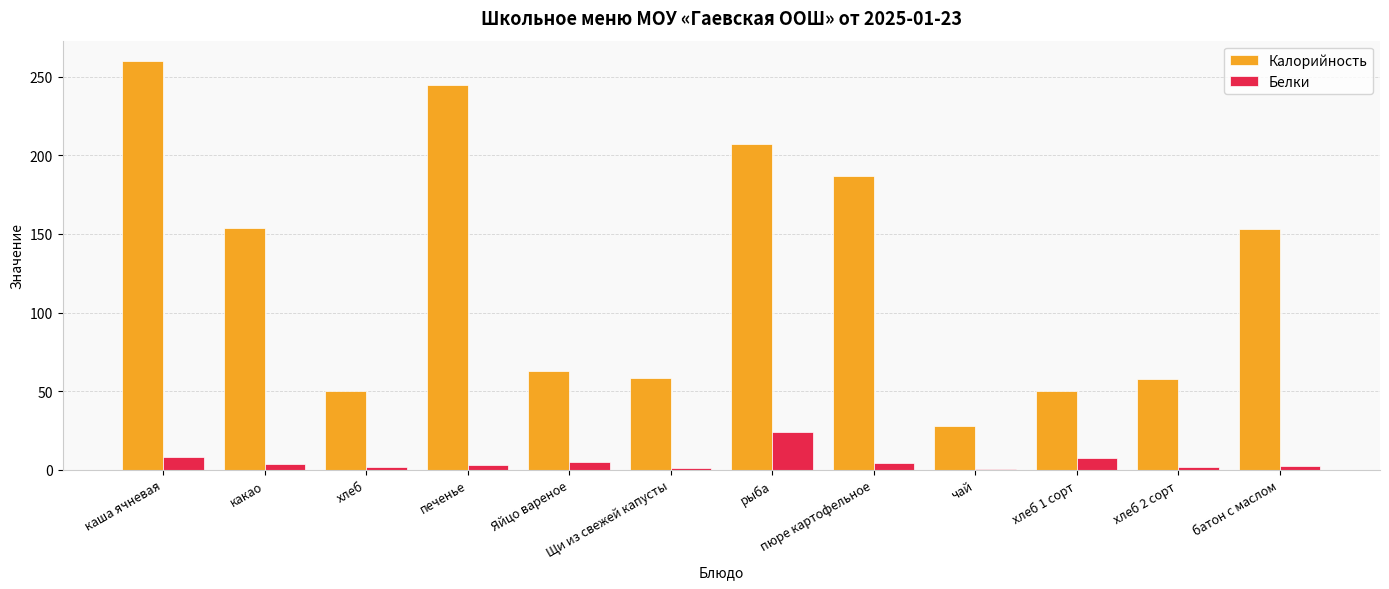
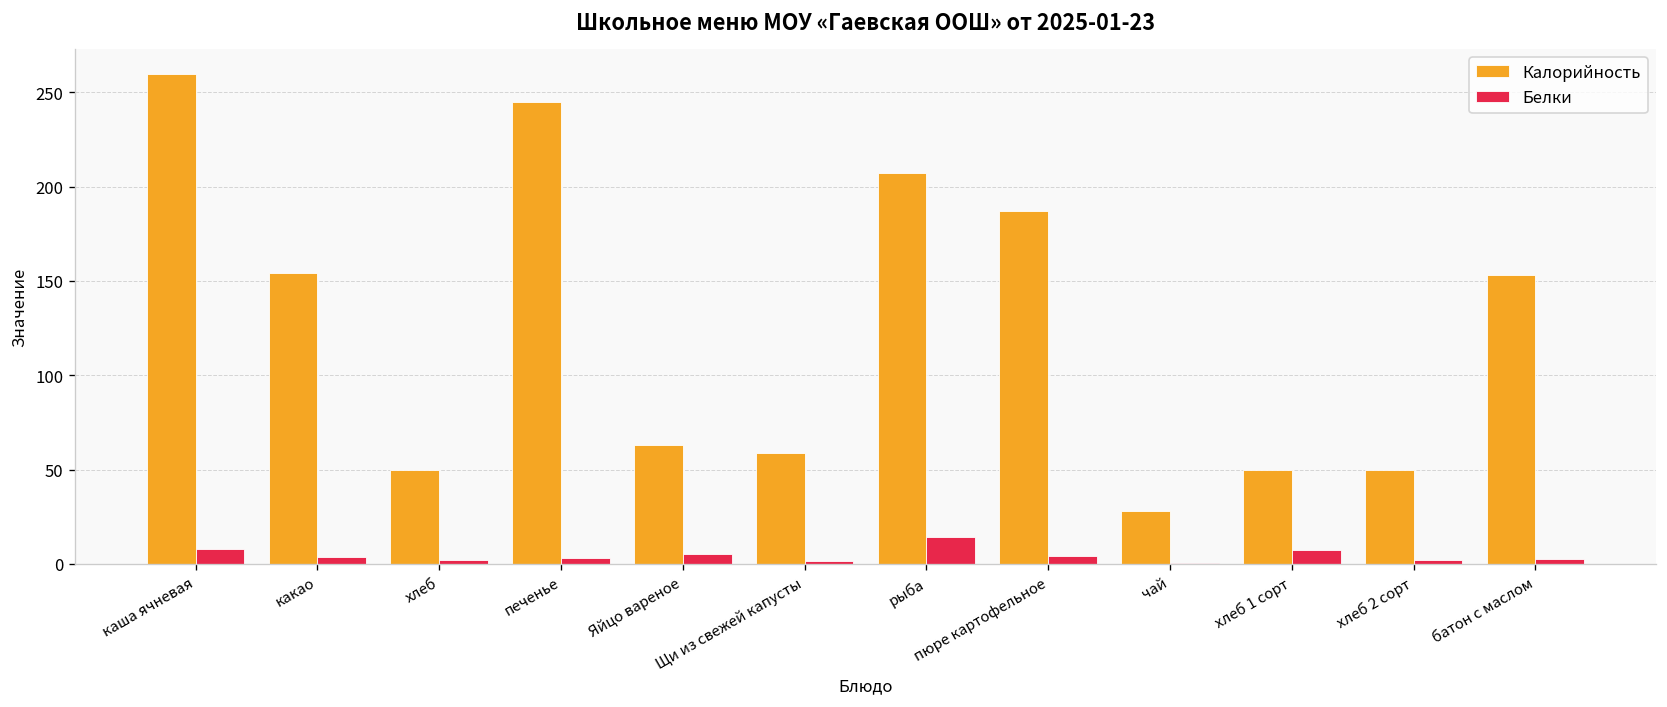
  {
    "Калорийность": {
      "каша ячневая": 260,
      "какао": 154,
      "хлеб": 50,
      "печенье": 245,
      "Яйцо вареное": 63,
      "Щи из свежей капусты": 59,
      "рыба": 207,
      "пюре картофельное": 187,
      "чай": 28,
      "хлеб 1 сорт": 50,
-     "хлеб 2 сорт": 58,
+     "хлеб 2 сорт": 50,
      "батон с маслом": 153
    },
    "Белки": {
      "каша ячневая": 8,
      "какао": 4,
      "хлеб": 2,
      "печенье": 3,
      "Яйцо вареное": 5,
-     "рыба": 24,
+     "рыба": 14,
      "пюре картофельное": 4,
      "хлеб 1 сорт": 8,
      "хлеб 2 сорт": 2,
      "батон с маслом": 2
    }
  }
